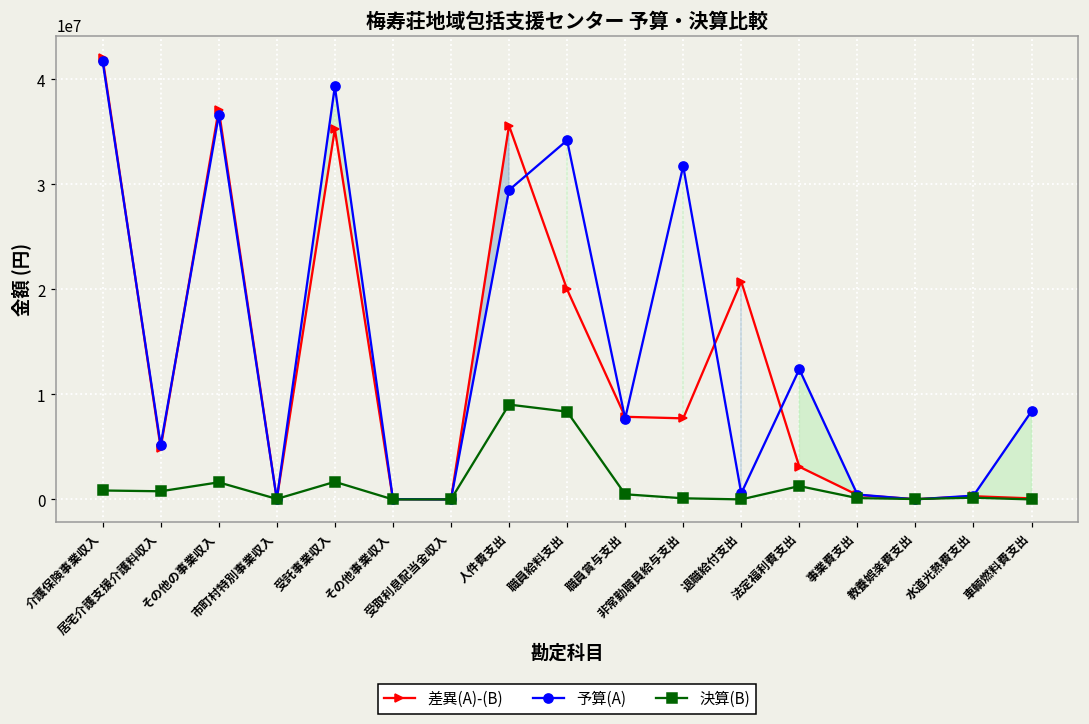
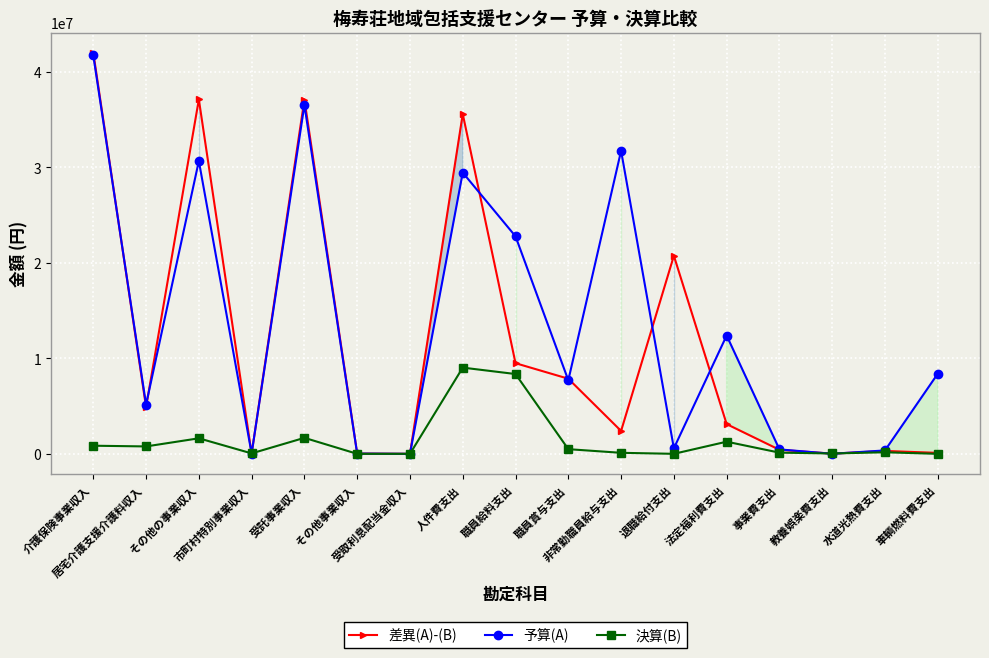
  {
    "差異(A)-(B)": {
      "介護保険事業収入": 42000000,
      "その他の事業収入": 37000000,
-     "受託事業収入": 35000000,
+     "受託事業収入": 37000000,
      "人件費支出": 36000000,
-     "職員給料支出": 20000000,
-     "非常勤職員給与支出": 8000000,
+     "職員給料支出": 9000000,
+     "非常勤職員給与支出": 2000000,
      "退職給付支出": 21000000,
      "法定福利費支出": 3000000
    },
    "予算(A)": {
      "介護保険事業収入": 42000000,
-     "その他の事業収入": 37000000,
-     "受託事業収入": 39000000,
+     "その他の事業収入": 31000000,
+     "受託事業収入": 37000000,
      "人件費支出": 29000000,
-     "職員給料支出": 34000000,
+     "職員給料支出": 23000000,
      "非常勤職員給与支出": 32000000,
      "退職給付支出": 1000000,
      "法定福利費支出": 12000000,
      "車輌燃料費支出": 8000000
    },
    "決算(B)": {
      "介護保険事業収入": 1000000,
      "居宅介護支援介護料収入": 1000000,
      "その他の事業収入": 2000000,
      "受託事業収入": 2000000,
      "人件費支出": 9000000,
      "職員給料支出": 8000000,
      "職員賞与支出": 0,
      "非常勤職員給与支出": 0,
      "退職給付支出": 0,
      "法定福利費支出": 1000000,
      "事業費支出": 0
    }
  }
